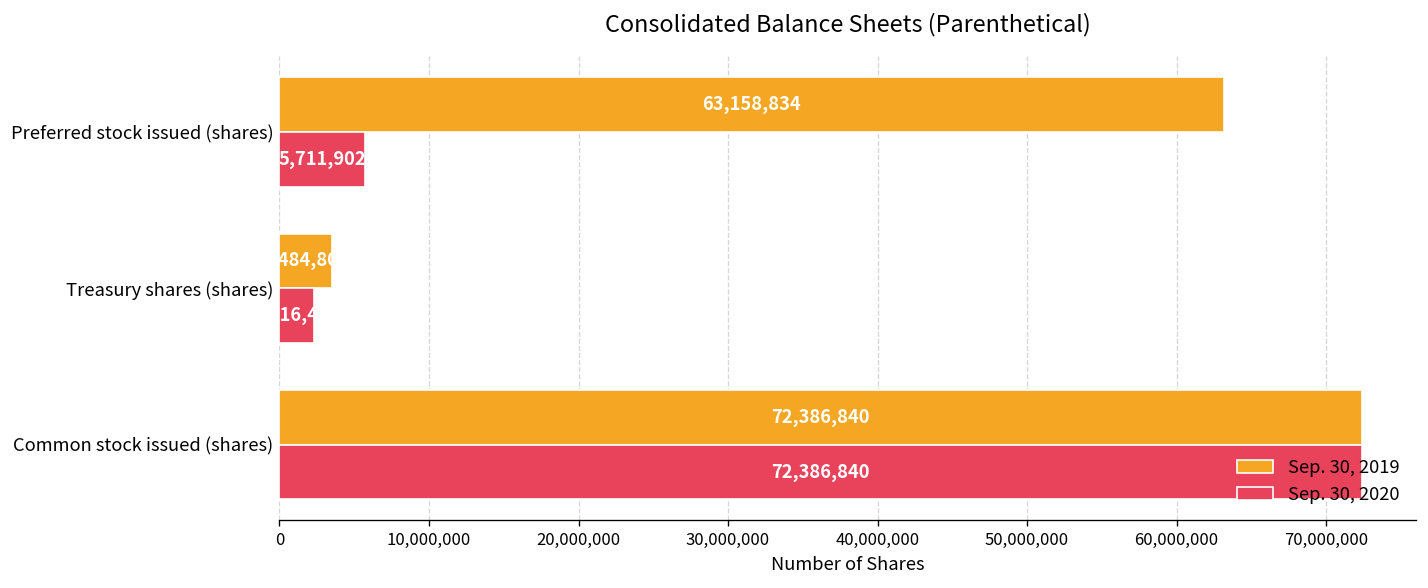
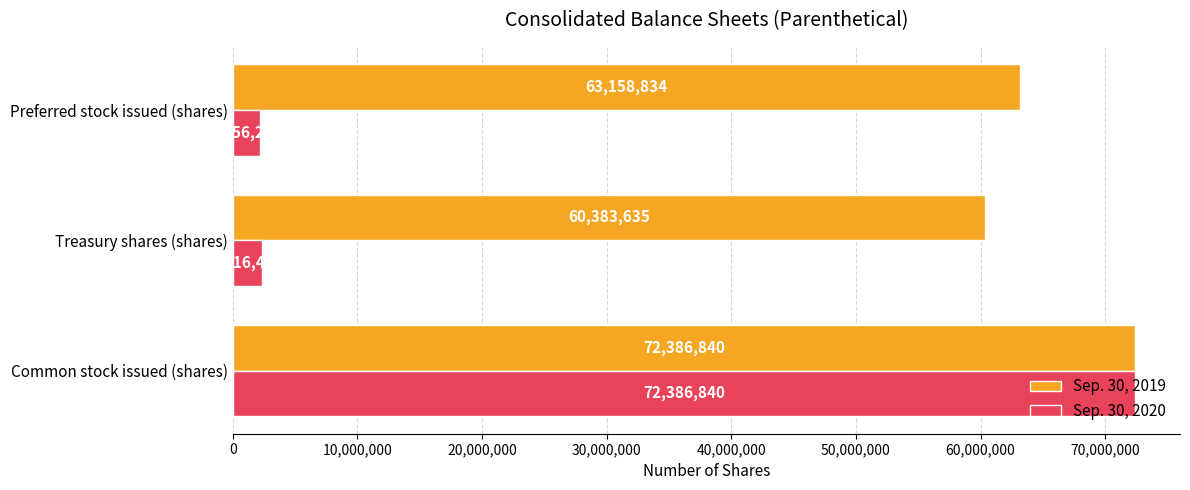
  {
    "Sep. 30, 2019": {
-     "Treasury shares (shares)": "3,500,000"
+     "Treasury shares (shares)": "60,400,000"
    },
    "Sep. 30, 2020": {
-     "Preferred stock issued (shares)": "5,700,000",
+     "Preferred stock issued (shares)": "2,200,000",
      "Treasury shares (shares)": "2,300,000"
    }
  }
